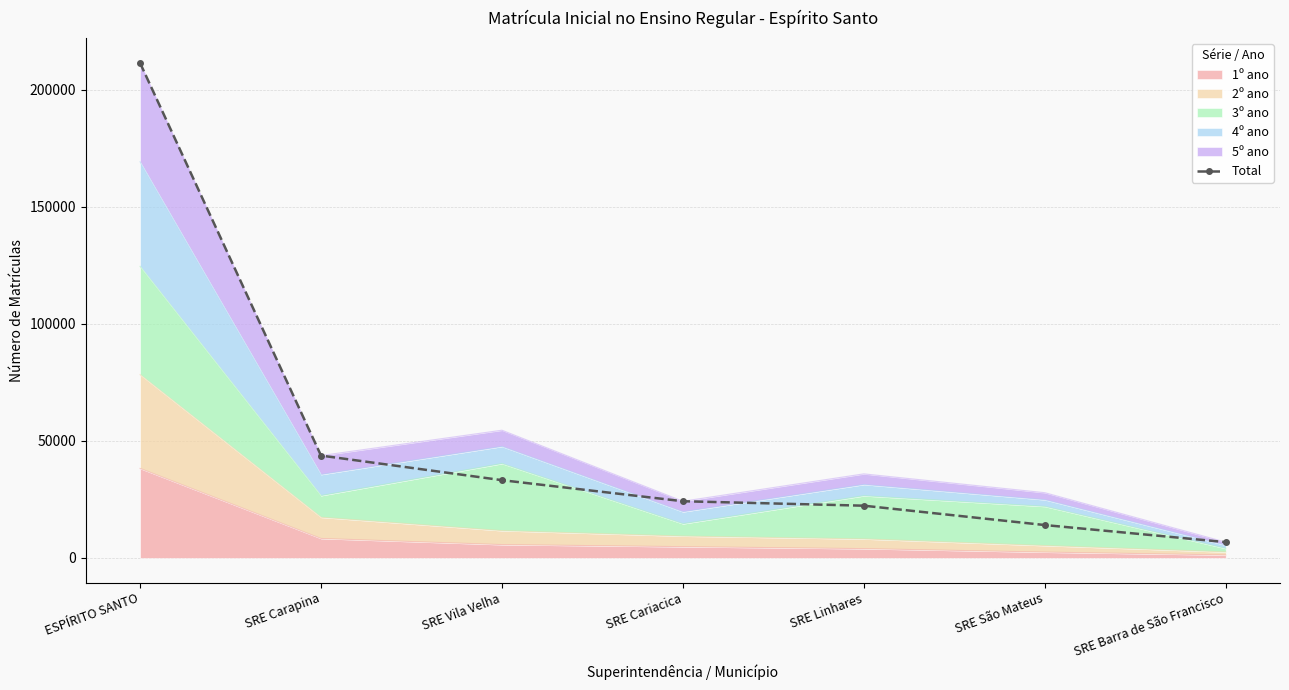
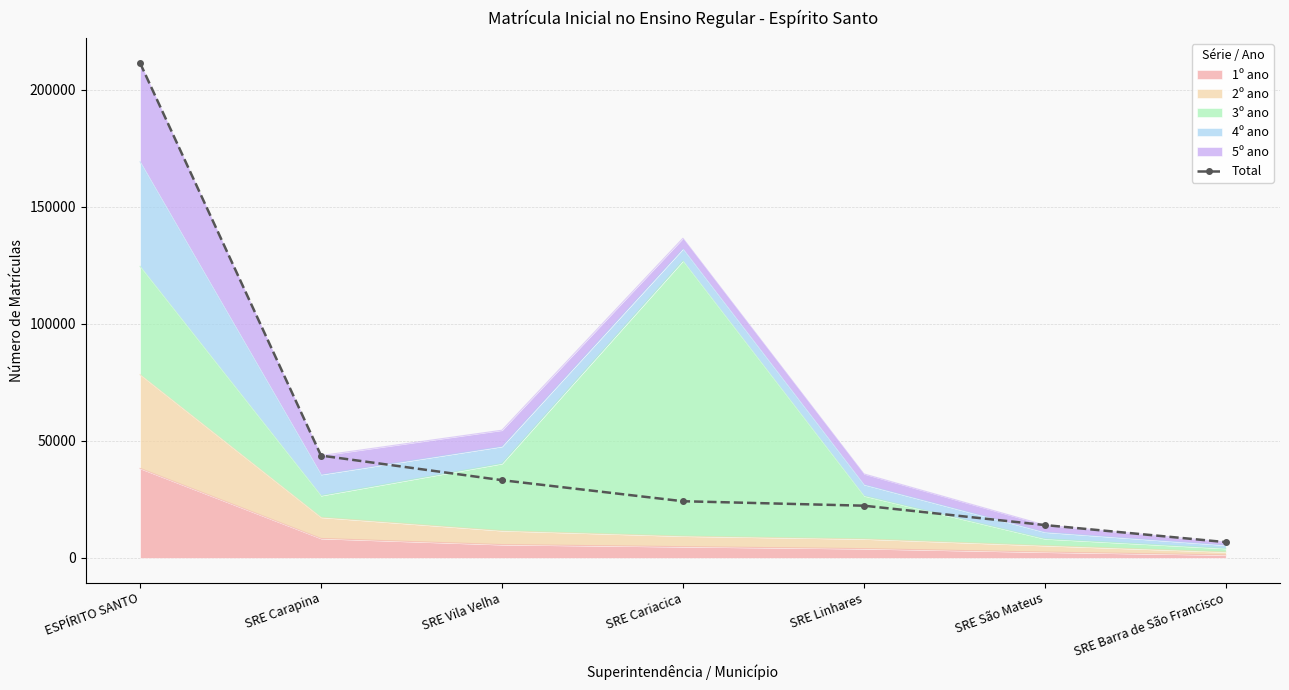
  {
    "3º ano": {
      "ESPÍRITO SANTO": 46000,
      "SRE Carapina": 9000,
      "SRE Vila Velha": 29000,
-     "SRE Cariacica": 5000,
+     "SRE Cariacica": 118000,
      "SRE Linhares": 18000,
-     "SRE São Mateus": 17000,
+     "SRE São Mateus": 3000,
      "SRE Barra de São Francisco": 1000
    },
    "Total": {
      "SRE Vila Velha": 33000,
      "SRE Linhares": 22000
    }
  }
